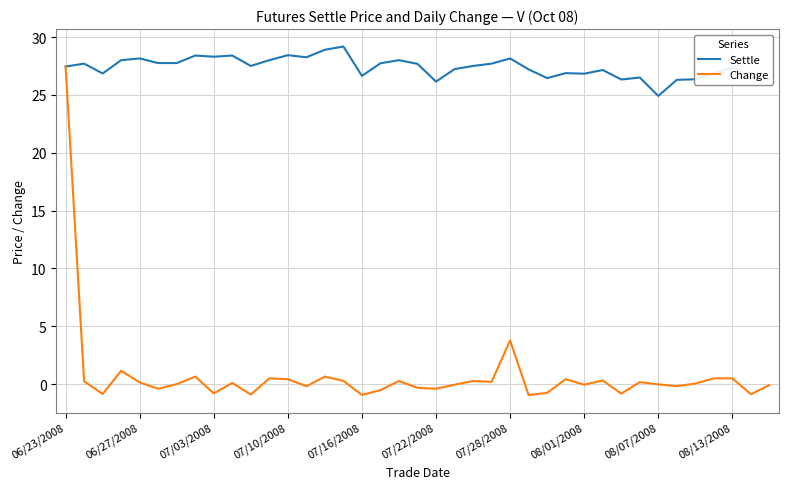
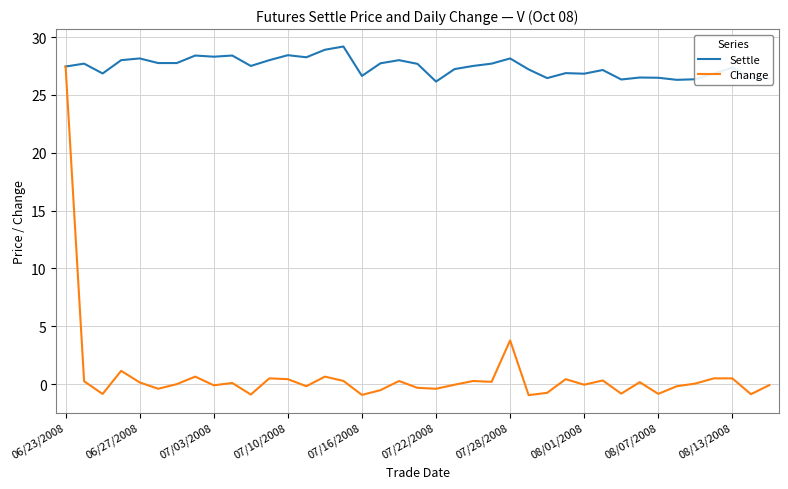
  {
    "Settle": {
      "06/27/2008": 28.2,
      "07/03/2008": 28.3,
      "07/10/2008": 28.4,
      "07/16/2008": 26.6,
      "07/22/2008": 26.2,
      "07/28/2008": 28.2,
      "08/01/2008": 26.8,
-     "08/07/2008": 24.9
+     "08/07/2008": 26.5
    },
    "Change": {
      "06/27/2008": 0.2,
-     "07/03/2008": -0.8,
+     "07/03/2008": -0.1,
      "07/10/2008": 0.4,
      "07/16/2008": -0.9,
      "07/22/2008": -0.4,
      "07/28/2008": 3.8,
      "08/01/2008": -0.1,
-     "08/07/2008": 0.0,
+     "08/07/2008": -0.8,
      "08/13/2008": 0.5
    }
  }
